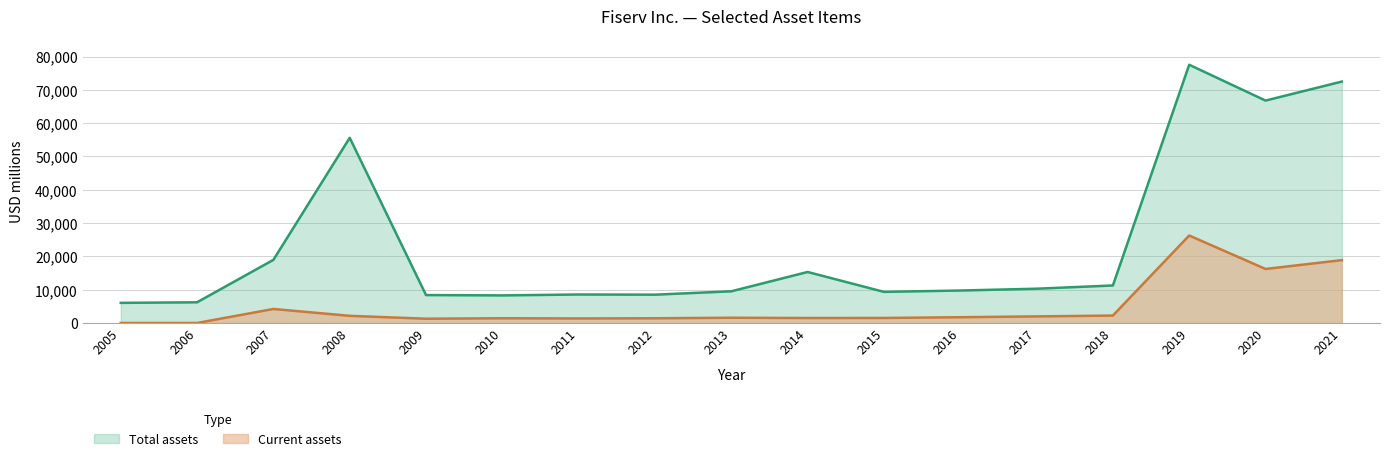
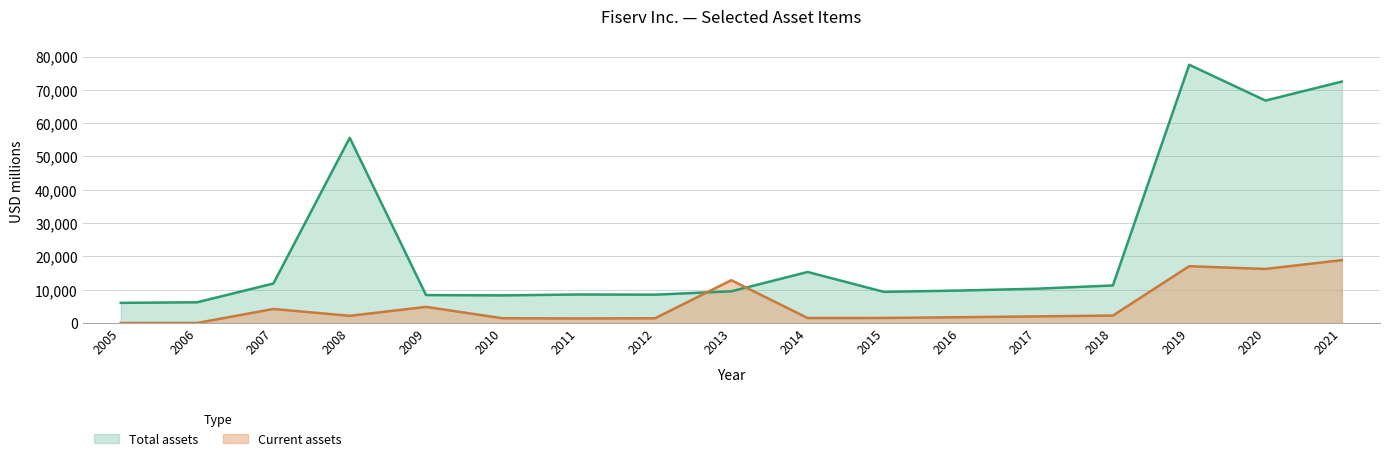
  {
    "Total assets": {
      "2005": "6,000",
      "2006": "6,000",
-     "2007": "19,000",
+     "2007": "12,000",
      "2008": "56,000",
      "2009": "8,000",
      "2010": "8,000",
      "2011": "9,000",
      "2012": "8,000",
      "2013": "10,000",
      "2014": "15,000",
      "2015": "9,000",
      "2016": "10,000",
      "2017": "10,000",
      "2018": "11,000",
      "2019": "78,000",
      "2020": "67,000",
      "2021": "72,000"
    },
    "Current assets": {
      "2005": "0",
      "2006": "0",
      "2007": "4,000",
      "2008": "2,000",
-     "2009": "1,000",
+     "2009": "5,000",
      "2010": "1,000",
      "2011": "1,000",
      "2012": "1,000",
-     "2013": "2,000",
+     "2013": "13,000",
      "2014": "1,000",
      "2015": "2,000",
      "2016": "2,000",
      "2017": "2,000",
      "2018": "2,000",
-     "2019": "26,000",
+     "2019": "17,000",
      "2020": "16,000",
      "2021": "19,000"
    }
  }
